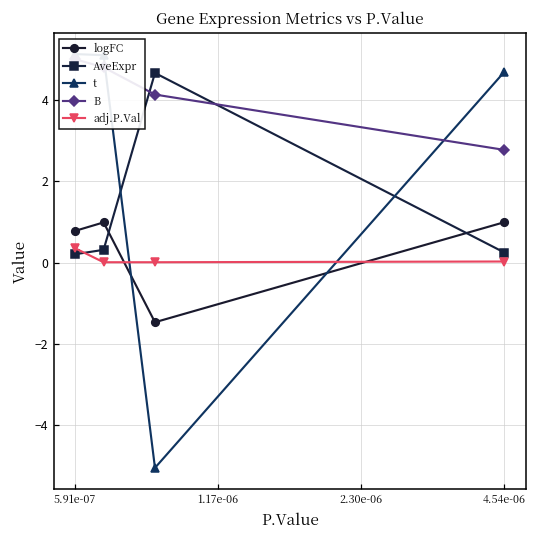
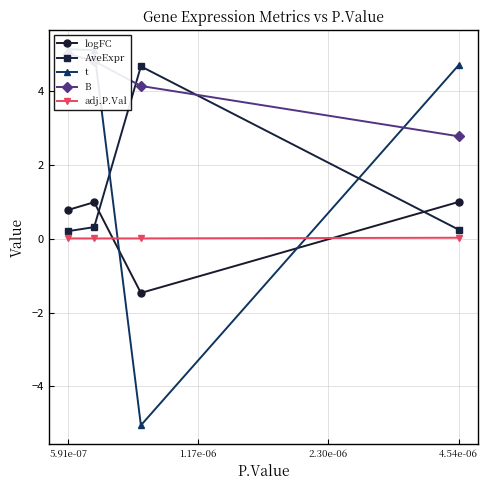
  {
    "B": {
      "4.54e-06": 2.8
    },
    "adj.P.Val": {
-     "5.91e-07": 0.4,
+     "5.91e-07": 0.0,
      "4.54e-06": 0.0
    }
  }
